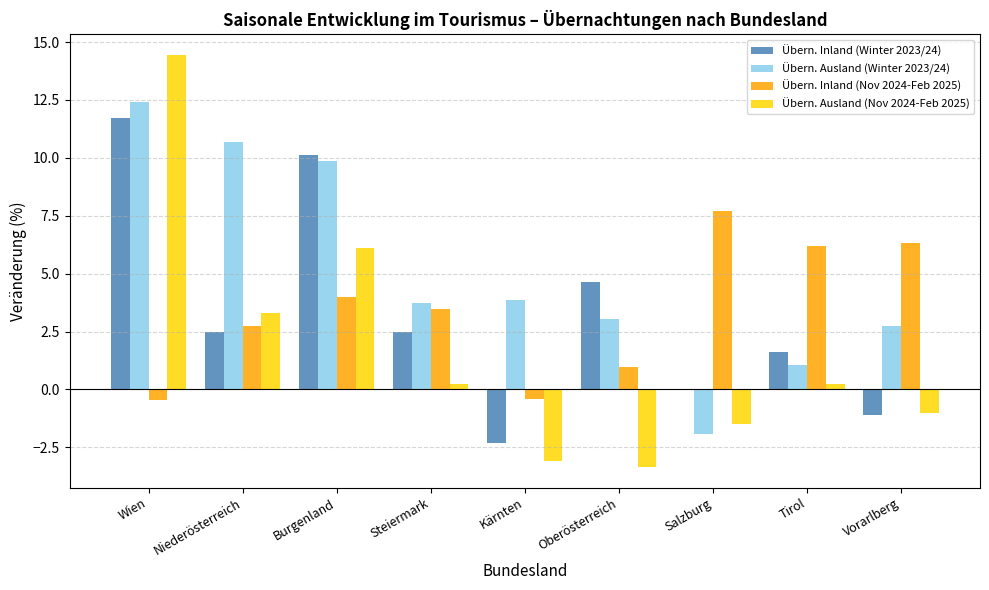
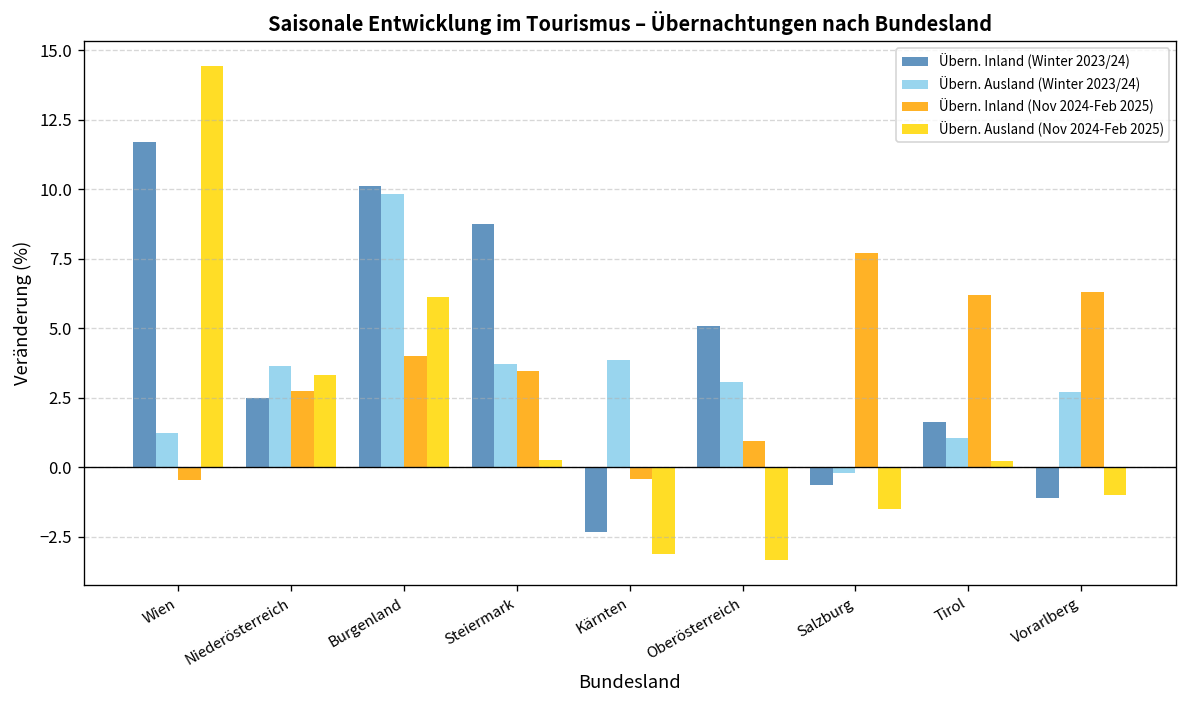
  {
    "Übern. Inland (Winter 2023/24)": {
      "Wien": 11.7,
      "Niederösterreich": 2.5,
      "Burgenland": 10.1,
-     "Steiermark": 2.5,
+     "Steiermark": 8.7,
      "Kärnten": -2.3,
-     "Oberösterreich": 4.7,
-     "Salzburg": 0.0,
+     "Oberösterreich": 5.1,
+     "Salzburg": -0.6,
      "Tirol": 1.6,
      "Vorarlberg": -1.1
    },
    "Übern. Ausland (Winter 2023/24)": {
-     "Wien": 12.4,
-     "Niederösterreich": 10.7,
+     "Wien": 1.2,
+     "Niederösterreich": 3.6,
      "Burgenland": 9.8,
      "Steiermark": 3.7,
      "Kärnten": 3.8,
      "Oberösterreich": 3.1,
-     "Salzburg": -1.9,
+     "Salzburg": -0.2,
      "Tirol": 1.1,
      "Vorarlberg": 2.7
    }
  }
